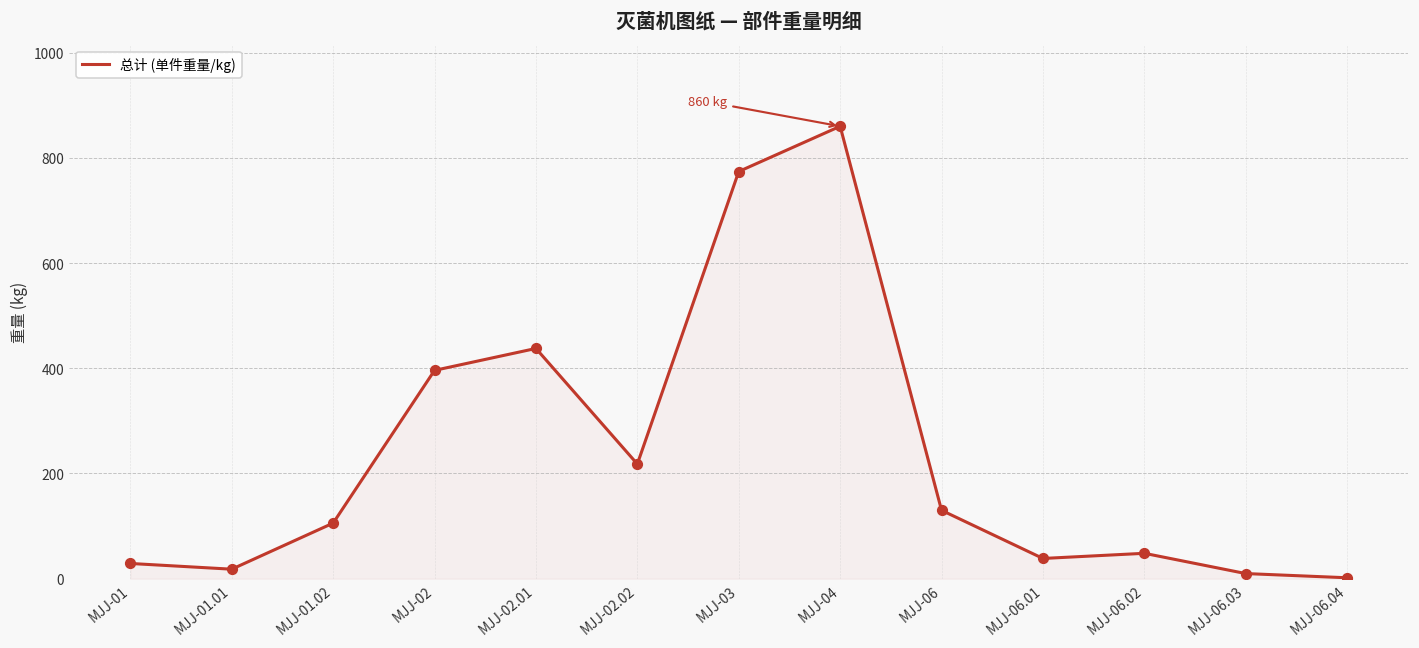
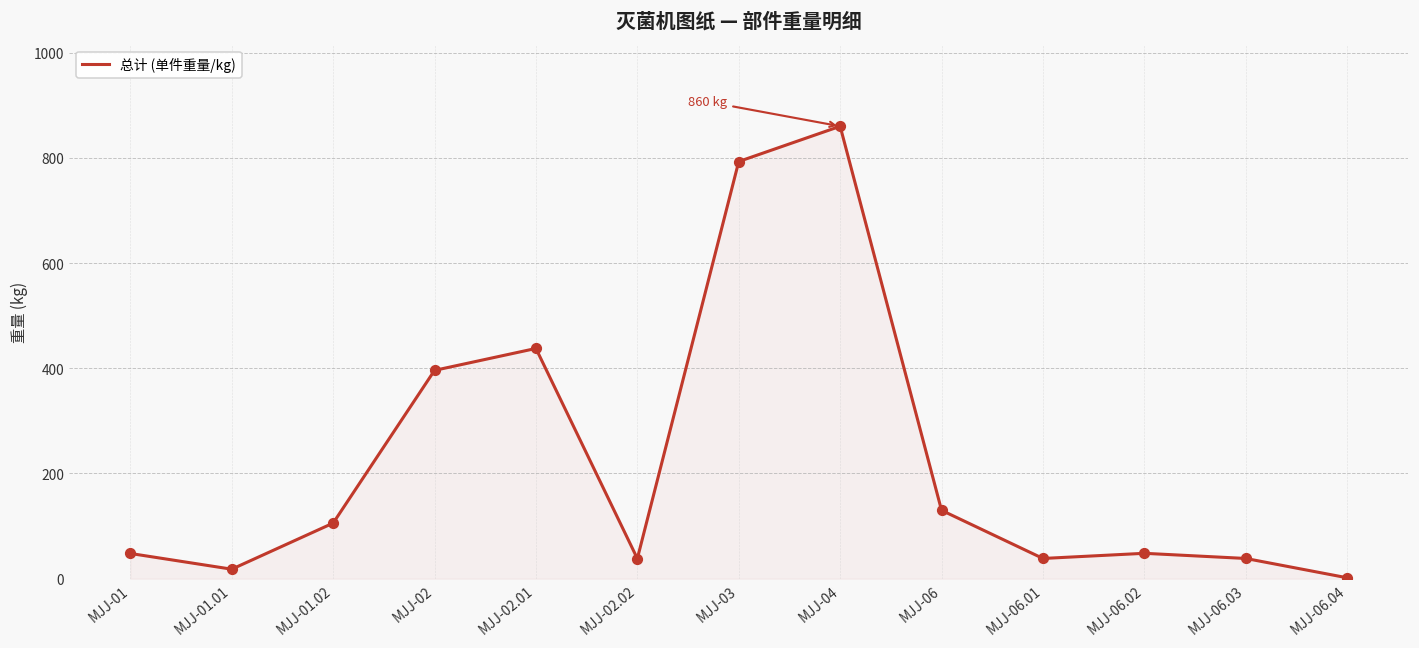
  {
-   "MJJ-01": 30,
+   "MJJ-01": 50,
    "MJJ-01.01": 20,
    "MJJ-01.02": 110,
    "MJJ-02": 400,
    "MJJ-02.01": 440,
-   "MJJ-02.02": 220,
-   "MJJ-03": 770,
+   "MJJ-02.02": 40,
+   "MJJ-03": 790,
    "MJJ-06": 130,
    "MJJ-06.01": 40,
    "MJJ-06.02": 50,
-   "MJJ-06.03": 10,
+   "MJJ-06.03": 40,
    "MJJ-06.04": 0
  }
